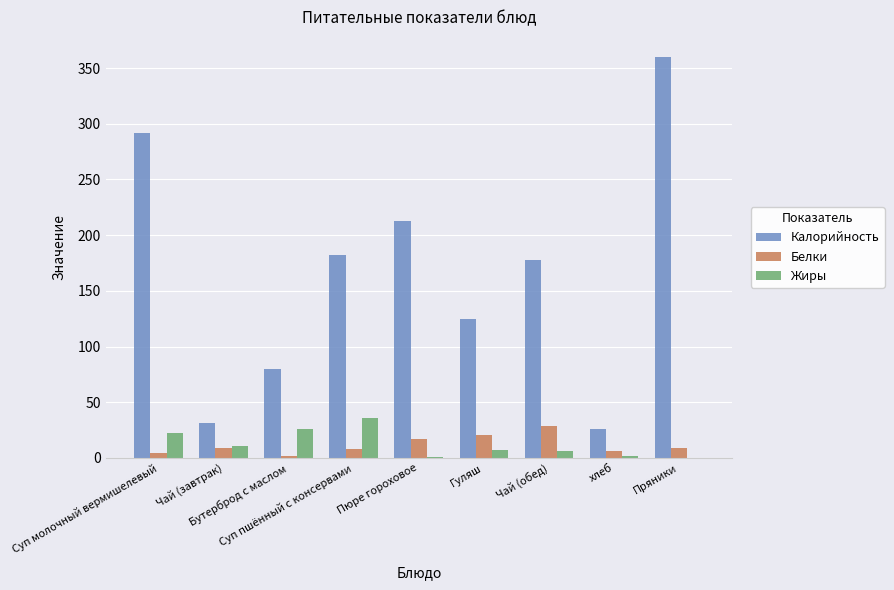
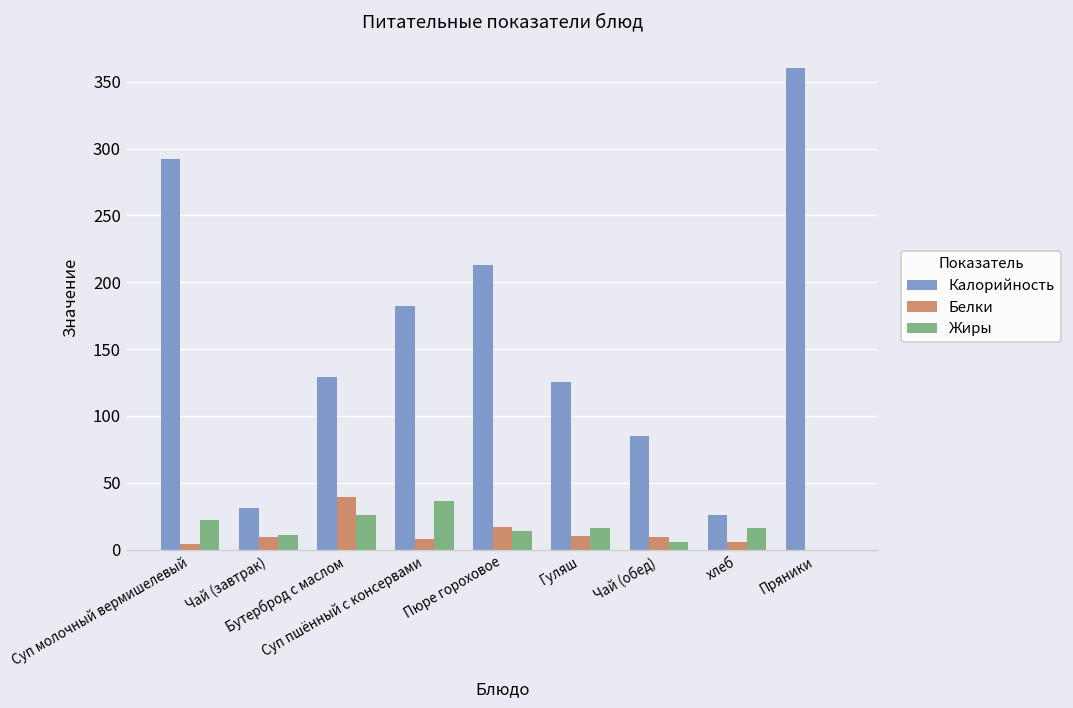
  {
    "Калорийность": {
      "Суп молочный вермишелевый": 292,
      "Чай (завтрак)": 31,
-     "Бутерброд с маслом": 80,
+     "Бутерброд с маслом": 129,
      "Суп пшённый с консервами": 182,
      "Пюре гороховое": 213,
      "Гуляш": 125,
-     "Чай (обед)": 178,
+     "Чай (обед)": 85,
      "хлеб": 26,
      "Пряники": 360
    },
    "Белки": {
      "Суп молочный вермишелевый": 5,
      "Чай (завтрак)": 9,
-     "Бутерброд с маслом": 2,
+     "Бутерброд с маслом": 39,
      "Суп пшённый с консервами": 8,
      "Пюре гороховое": 17,
-     "Гуляш": 21,
-     "Чай (обед)": 29,
+     "Гуляш": 10,
+     "Чай (обед)": 9,
      "хлеб": 6,
-     "Пряники": 9
+     "Пряники": 0
    },
    "Жиры": {
      "Суп молочный вермишелевый": 22,
      "Чай (завтрак)": 11,
      "Бутерброд с маслом": 26,
      "Суп пшённый с консервами": 36,
-     "Пюре гороховое": 1,
-     "Гуляш": 7,
+     "Пюре гороховое": 14,
+     "Гуляш": 16,
      "Чай (обед)": 6,
-     "хлеб": 2,
+     "хлеб": 16,
      "Пряники": 0
    }
  }
